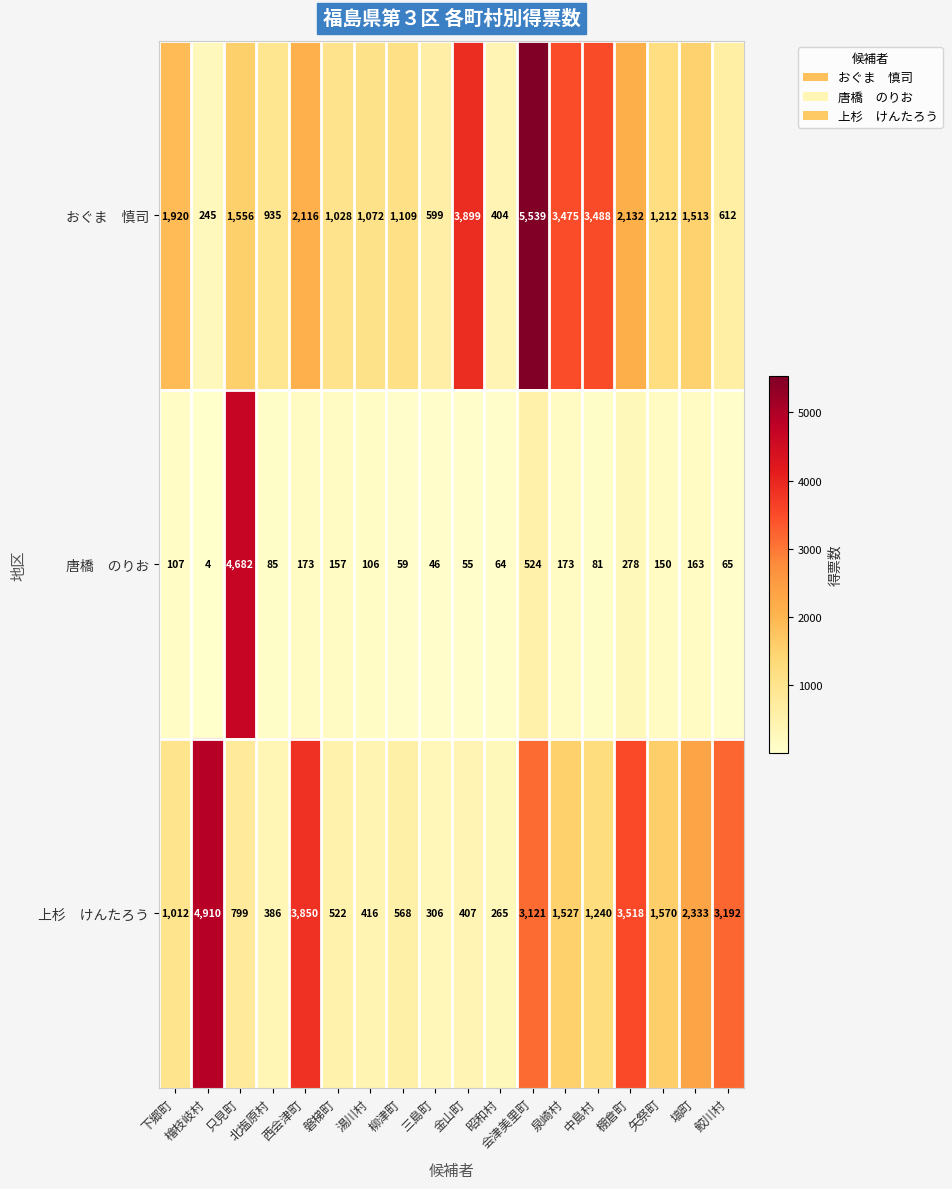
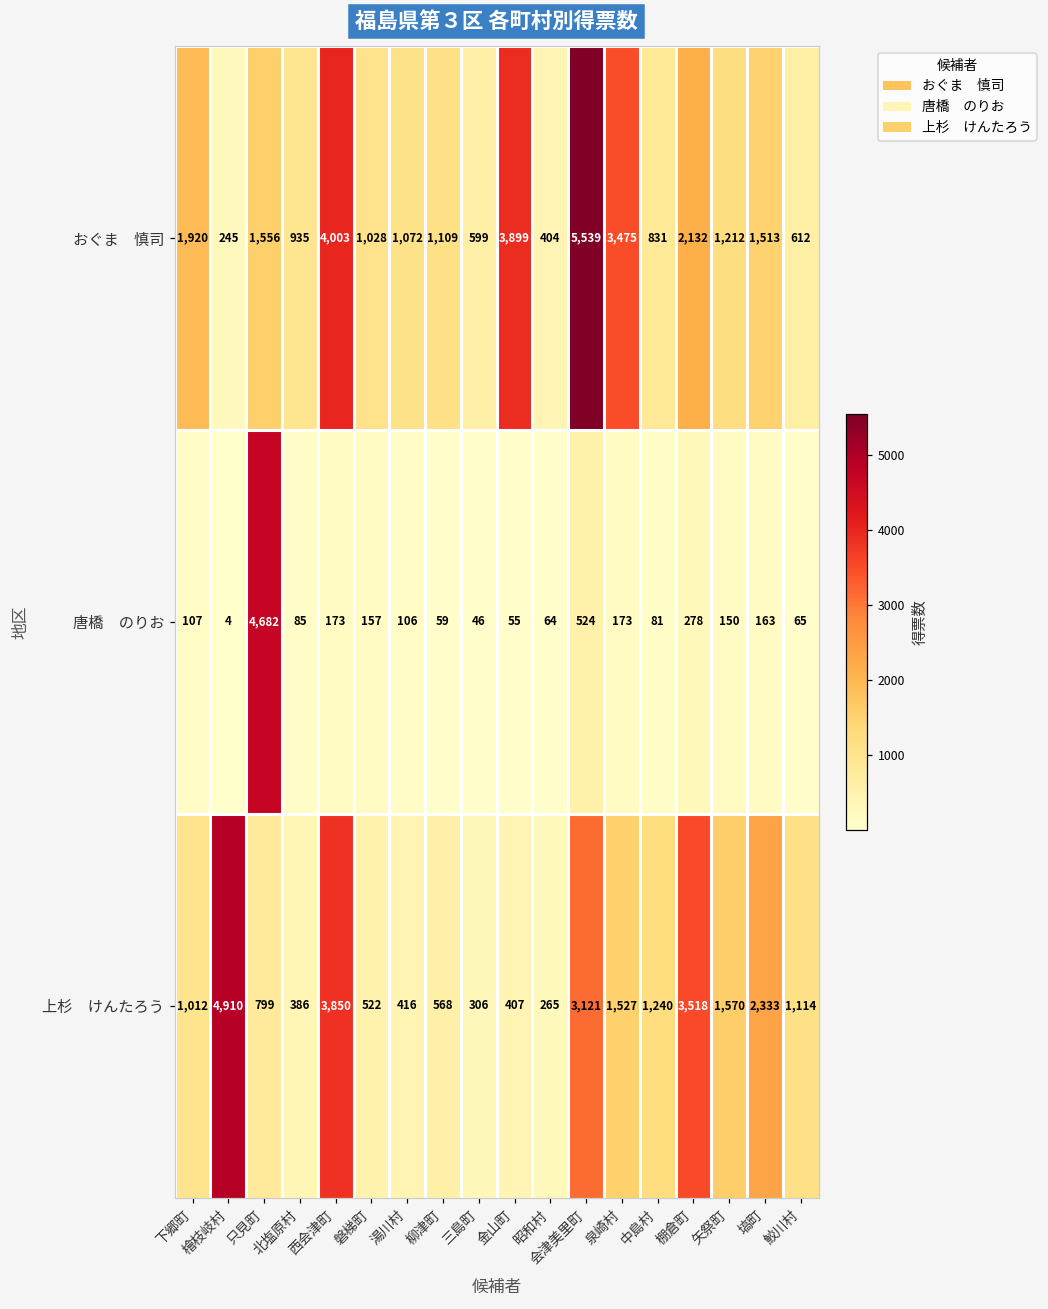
  {
    "おぐま 慎司": {
      "下郷町": "1,920",
      "檜枝岐村": "245",
      "只見町": "1,556",
      "北塩原村": "935",
-     "西会津町": "2,116",
+     "西会津町": "4,003",
      "磐梯町": "1,028",
      "湯川村": "1,072",
      "柳津町": "1,109",
      "三島町": "599",
      "金山町": "3,899",
      "昭和村": "404",
      "会津美里町": "5,539",
      "泉崎村": "3,475",
-     "中島村": "3,488",
+     "中島村": "831",
      "棚倉町": "2,132",
      "矢祭町": "1,212",
      "塙町": "1,513",
      "鮫川村": "612"
    },
    "唐橋 のりお": {
      "下郷町": "107",
      "檜枝岐村": "4",
      "只見町": "4,682",
      "北塩原村": "85",
      "西会津町": "173",
      "磐梯町": "157",
      "湯川村": "106",
      "柳津町": "59",
      "三島町": "46",
      "金山町": "55",
      "昭和村": "64",
      "会津美里町": "524",
      "泉崎村": "173",
      "中島村": "81",
      "棚倉町": "278",
      "矢祭町": "150",
      "塙町": "163",
      "鮫川村": "65"
    },
    "上杉 けんたろう": {
      "下郷町": "1,012",
      "檜枝岐村": "4,910",
      "只見町": "799",
      "北塩原村": "386",
      "西会津町": "3,850",
      "磐梯町": "522",
      "湯川村": "416",
      "柳津町": "568",
      "三島町": "306",
      "金山町": "407",
      "昭和村": "265",
      "会津美里町": "3,121",
      "泉崎村": "1,527",
      "中島村": "1,240",
      "棚倉町": "3,518",
      "矢祭町": "1,570",
      "塙町": "2,333",
-     "鮫川村": "3,192"
+     "鮫川村": "1,114"
    }
  }
